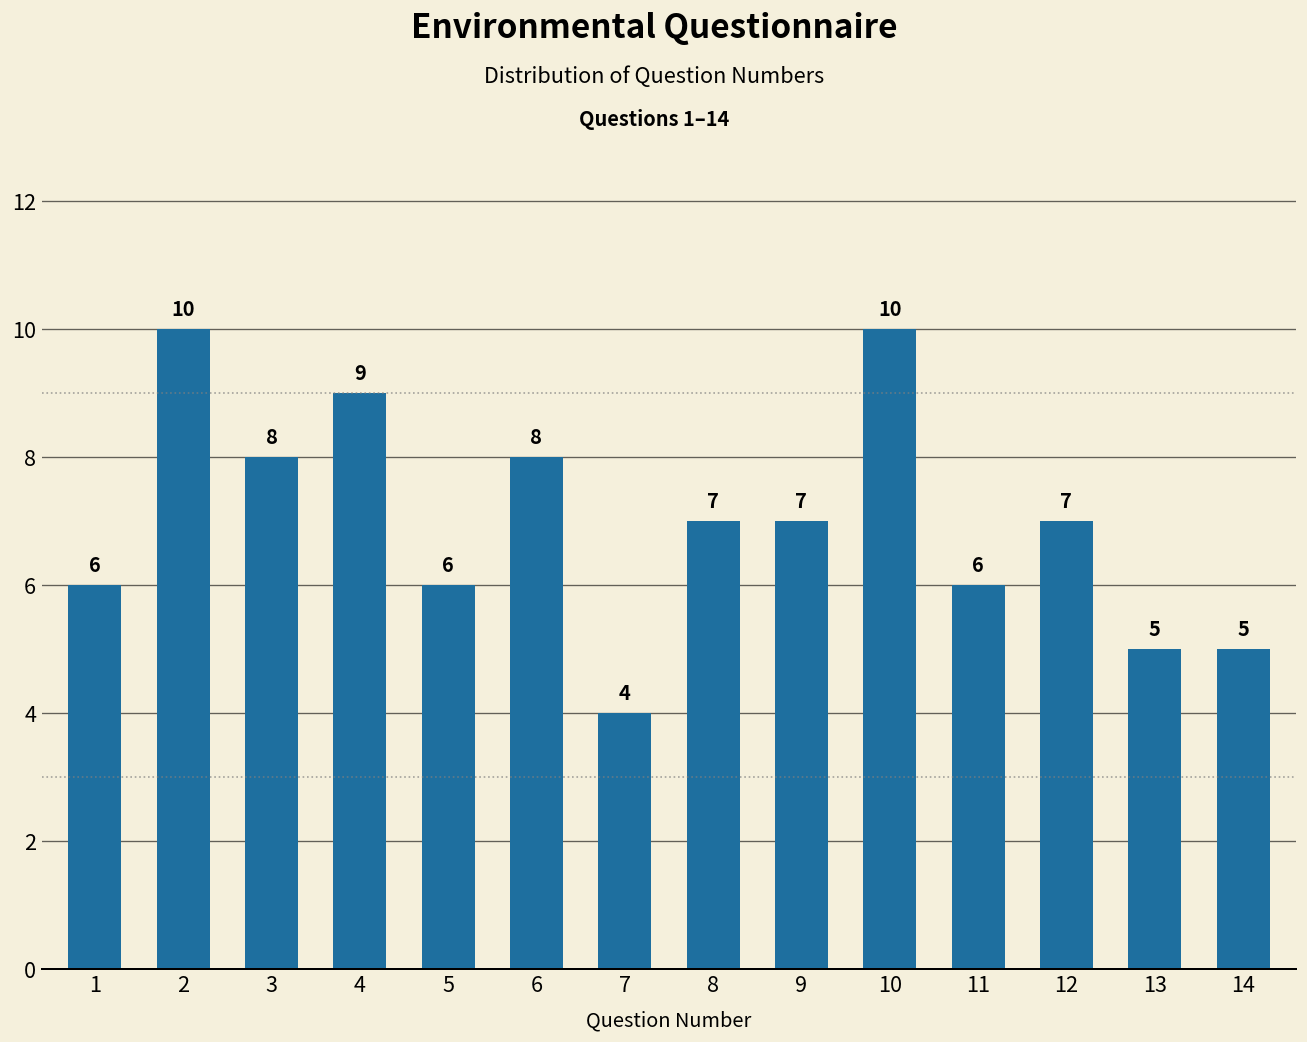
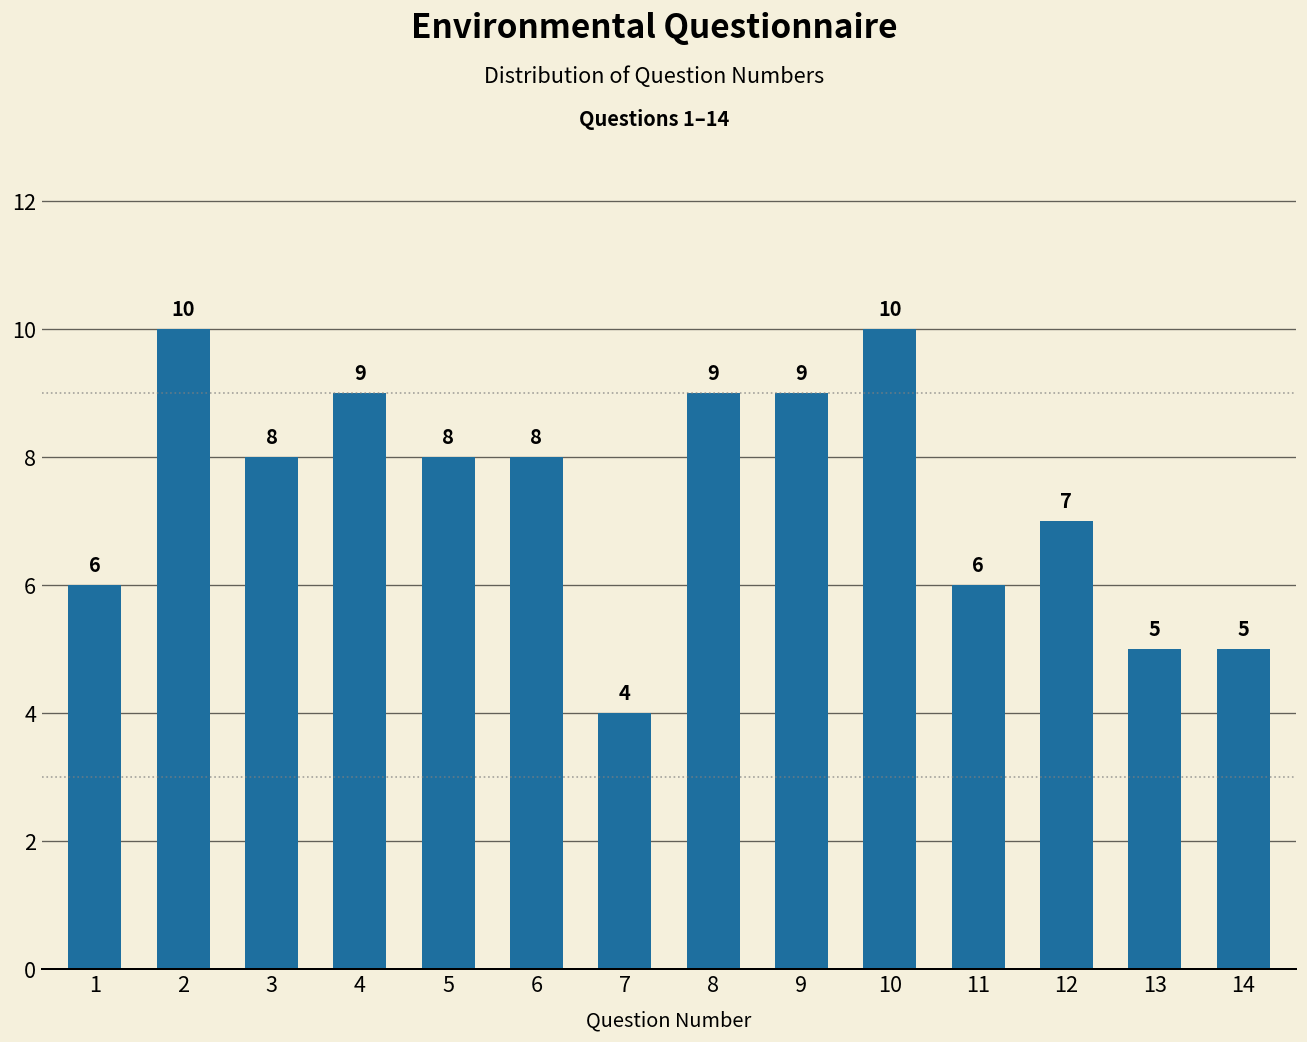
  {
    "1": 6,
    "2": 10,
    "3": 8,
    "4": 9,
-   "5": 6,
+   "5": 8,
    "6": 8,
    "7": 4,
-   "8": 7,
-   "9": 7,
+   "8": 9,
+   "9": 9,
    "10": 10,
    "11": 6,
    "12": 7,
    "13": 5,
    "14": 5
  }
